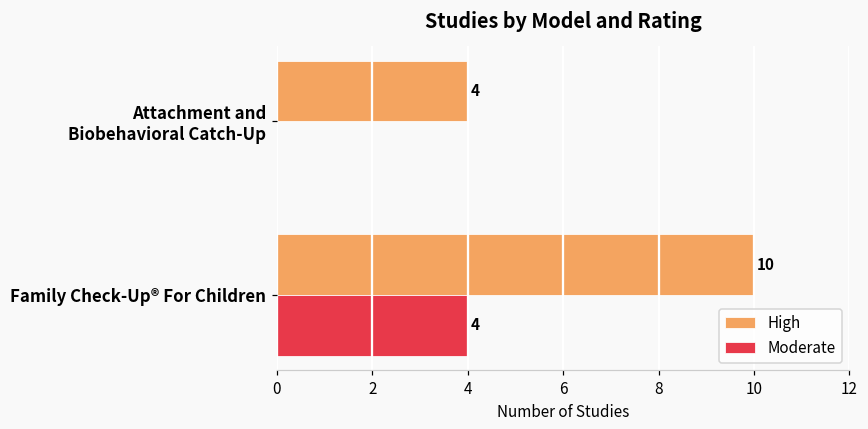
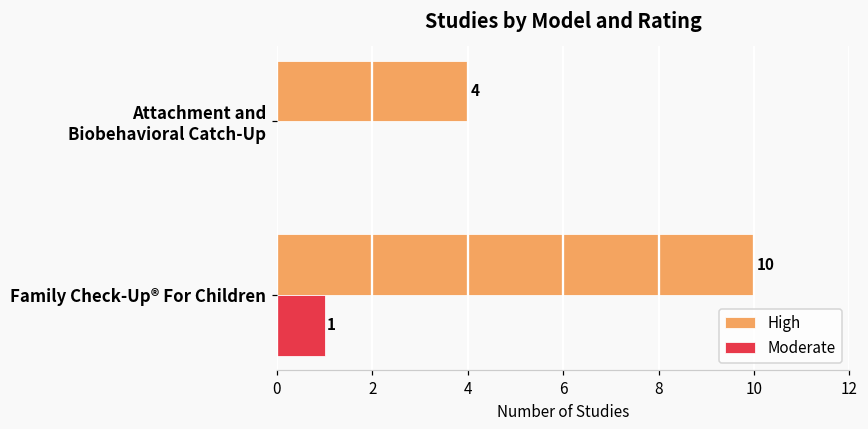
  {
    "High": {
      "Attachment and Biobehavioral Catch-Up": 4,
      "Family Check-Up® For Children": 10
    },
    "Moderate": {
-     "Family Check-Up® For Children": 4
+     "Family Check-Up® For Children": 1
    }
  }
